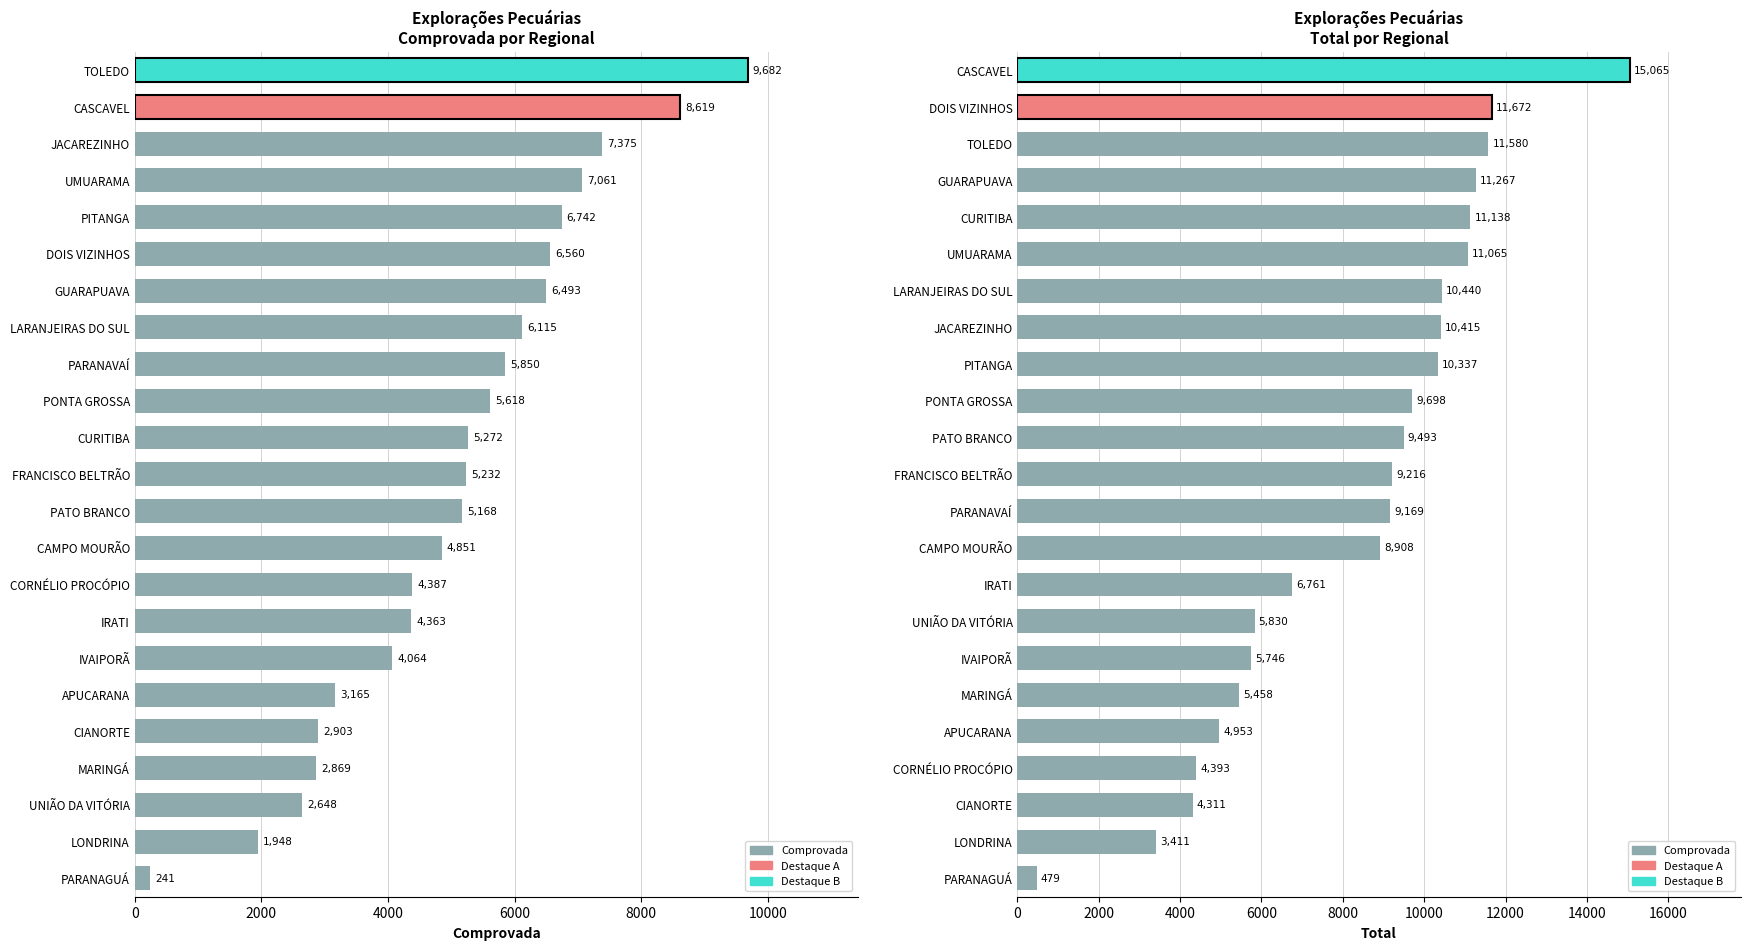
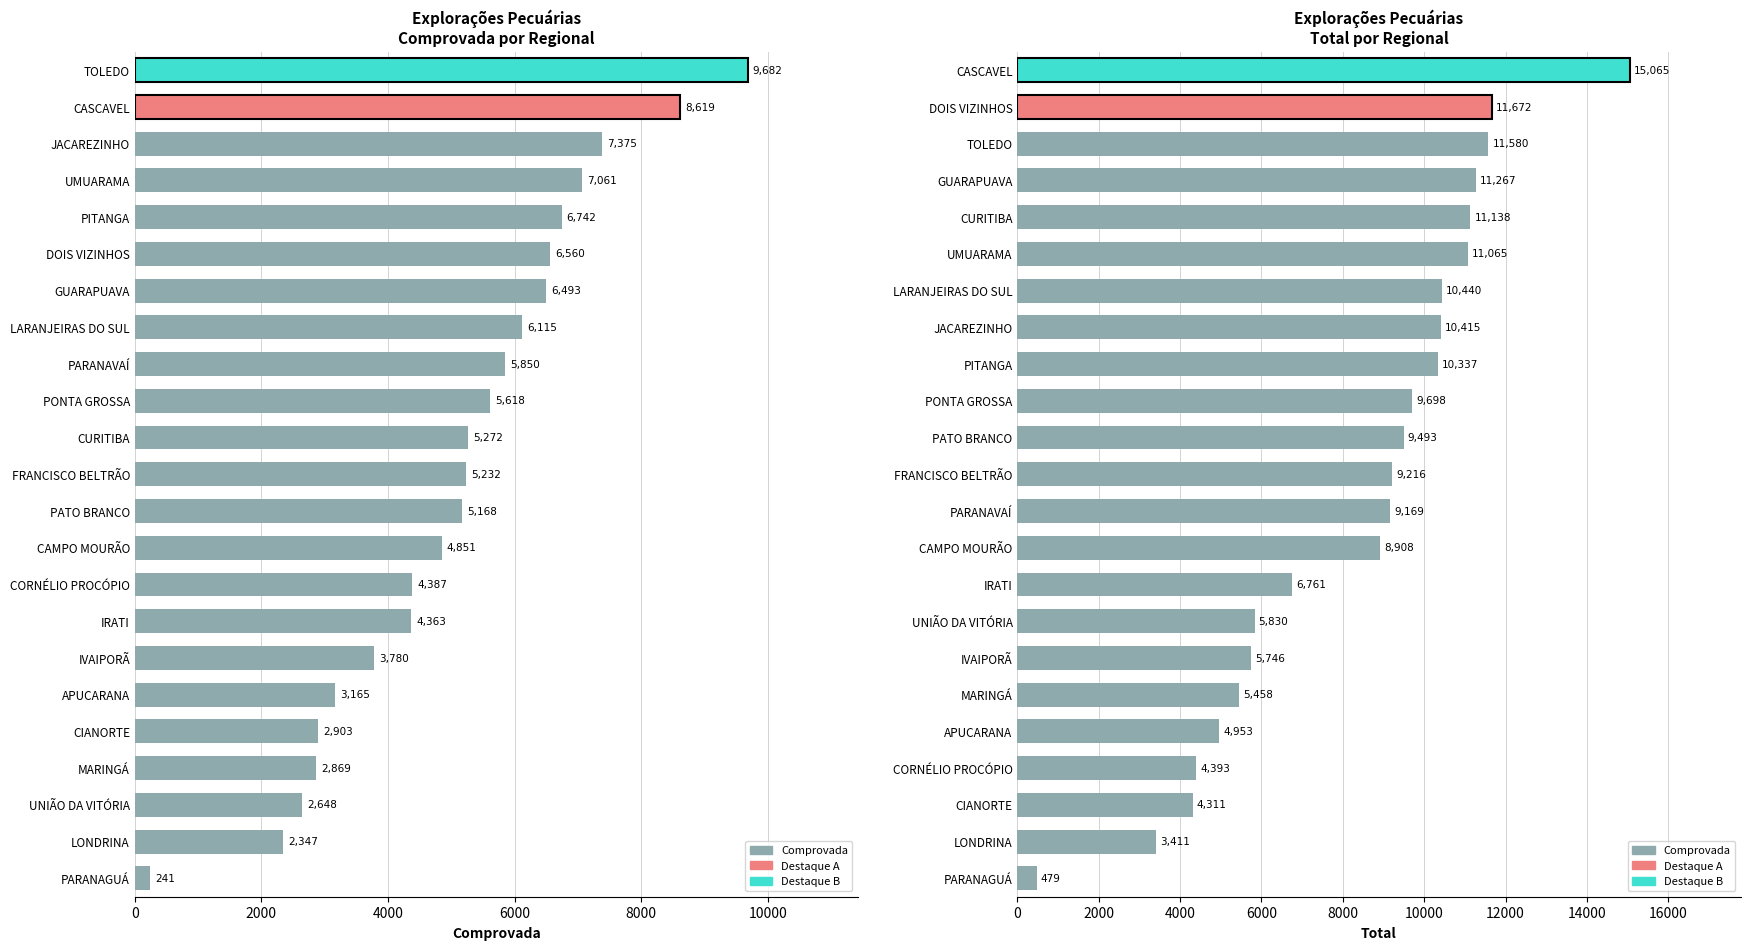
  {
    "Explorações Pecuárias Comprovada por Regional": {
      "Comprovada": {
        "TOLEDO": "9,682",
        "CASCAVEL": "8,619",
        "JACAREZINHO": "7,375",
        "UMUARAMA": "7,061",
        "PITANGA": "6,742",
        "DOIS VIZINHOS": "6,560",
        "GUARAPUAVA": "6,493",
        "LARANJEIRAS DO SUL": "6,115",
        "PARANAVAÍ": "5,850",
        "PONTA GROSSA": "5,618",
        "CURITIBA": "5,272",
        "FRANCISCO BELTRÃO": "5,232",
        "PATO BRANCO": "5,168",
        "CAMPO MOURÃO": "4,851",
        "CORNÉLIO PROCÓPIO": "4,387",
        "IRATI": "4,363",
-       "IVAIPORÃ": "4,064",
+       "IVAIPORÃ": "3,780",
        "APUCARANA": "3,165",
        "CIANORTE": "2,903",
        "MARINGÁ": "2,869",
        "UNIÃO DA VITÓRIA": "2,648",
-       "LONDRINA": "1,948",
+       "LONDRINA": "2,347",
        "PARANAGUÁ": "241"
      }
    }
  }
